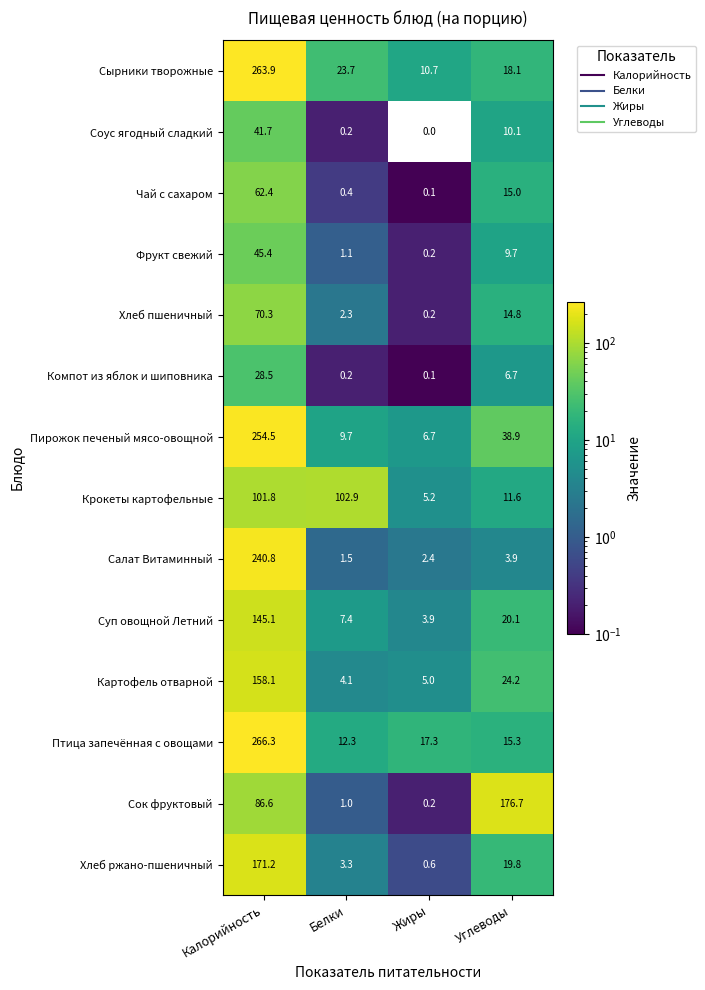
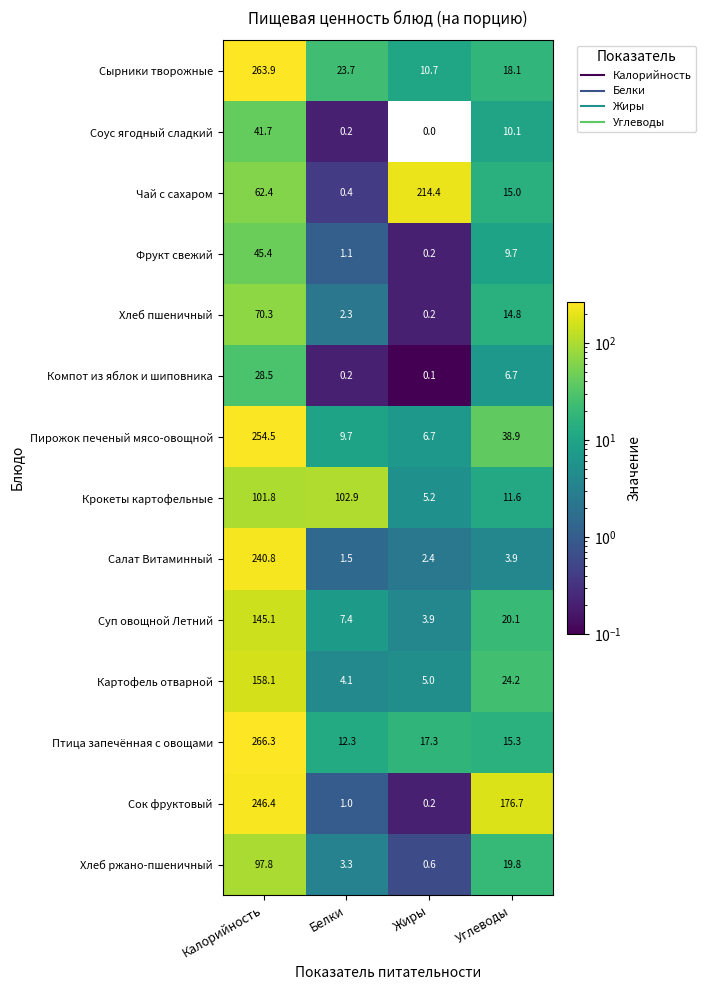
  {
    "Сырники творожные": {
      "Калорийность": 263.9,
      "Белки": 23.7,
      "Жиры": 10.7,
      "Углеводы": 18.1
    },
    "Соус ягодный сладкий": {
      "Калорийность": 41.7,
      "Белки": 0.2,
      "Жиры": 0.0,
      "Углеводы": 10.1
    },
    "Чай с сахаром": {
      "Калорийность": 62.4,
      "Белки": 0.4,
-     "Жиры": 0.1,
+     "Жиры": 214.4,
      "Углеводы": 15.0
    },
    "Фрукт свежий": {
      "Калорийность": 45.4,
      "Белки": 1.1,
      "Жиры": 0.2,
      "Углеводы": 9.7
    },
    "Хлеб пшеничный": {
      "Калорийность": 70.3,
      "Белки": 2.3,
      "Жиры": 0.2,
      "Углеводы": 14.8
    },
    "Компот из яблок и шиповника": {
      "Калорийность": 28.5,
      "Белки": 0.2,
      "Жиры": 0.1,
      "Углеводы": 6.7
    },
    "Пирожок печеный мясо-овощной": {
      "Калорийность": 254.5,
      "Белки": 9.7,
      "Жиры": 6.7,
      "Углеводы": 38.9
    },
    "Крокеты картофельные": {
      "Калорийность": 101.8,
      "Белки": 102.9,
      "Жиры": 5.2,
      "Углеводы": 11.6
    },
    "Салат Витаминный": {
      "Калорийность": 240.8,
      "Белки": 1.5,
      "Жиры": 2.4,
      "Углеводы": 3.9
    },
    "Суп овощной Летний": {
      "Калорийность": 145.1,
      "Белки": 7.4,
      "Жиры": 3.9,
      "Углеводы": 20.1
    },
    "Картофель отварной": {
      "Калорийность": 158.1,
      "Белки": 4.1,
      "Жиры": 5.0,
      "Углеводы": 24.2
    },
    "Птица запечённая с овощами": {
      "Калорийность": 266.3,
      "Белки": 12.3,
      "Жиры": 17.3,
      "Углеводы": 15.3
    },
    "Сок фруктовый": {
-     "Калорийность": 86.6,
+     "Калорийность": 246.4,
      "Белки": 1.0,
      "Жиры": 0.2,
      "Углеводы": 176.7
    },
    "Хлеб ржано-пшеничный": {
-     "Калорийность": 171.2,
+     "Калорийность": 97.8,
      "Белки": 3.3,
      "Жиры": 0.6,
      "Углеводы": 19.8
    }
  }
